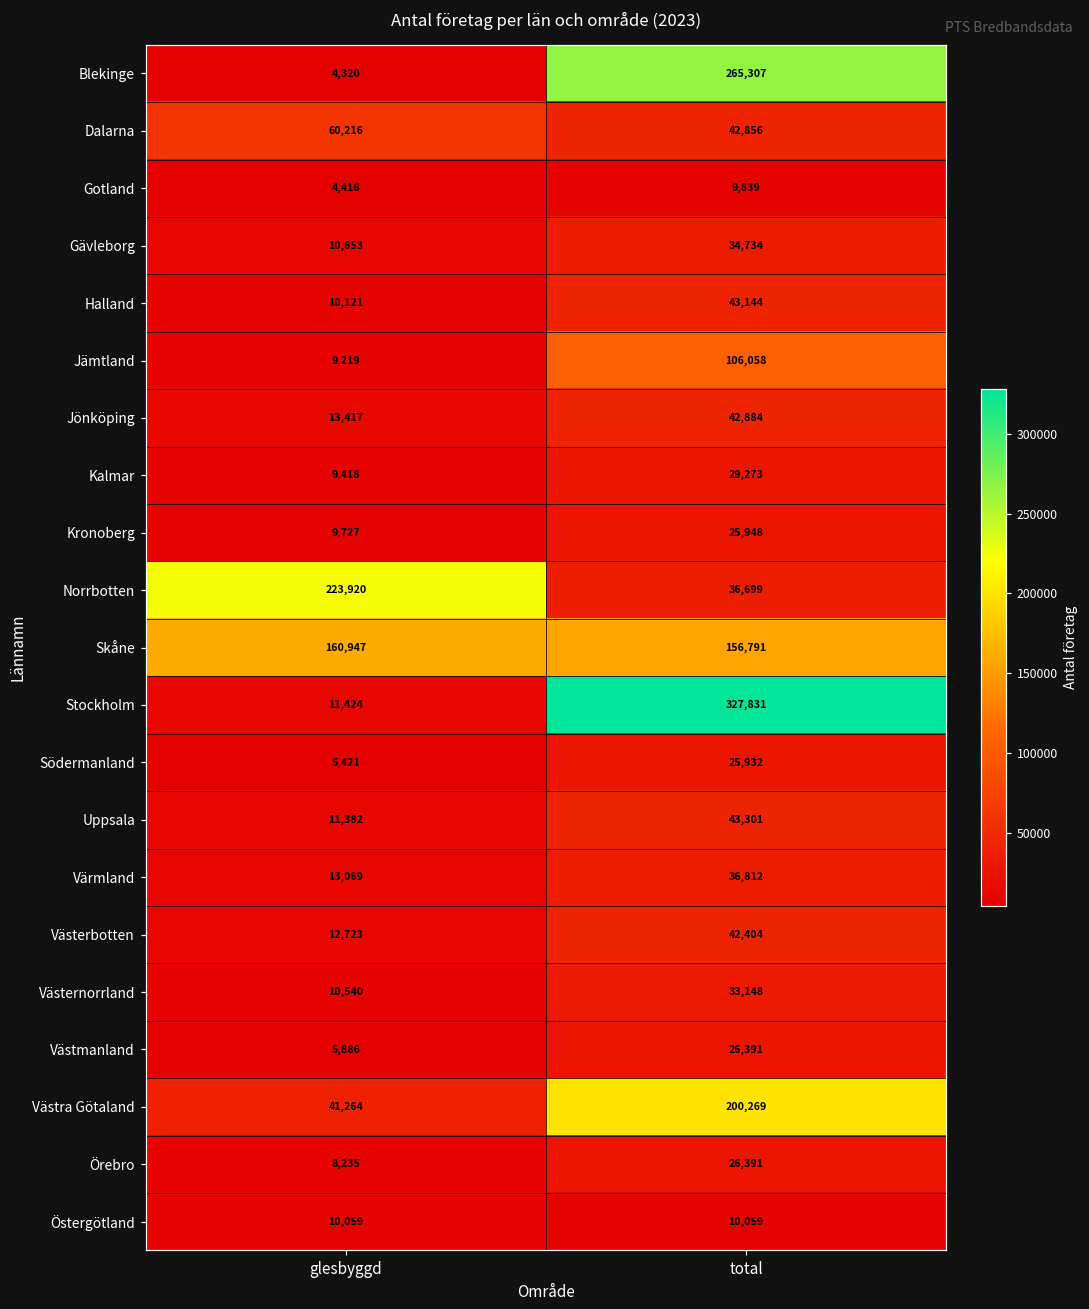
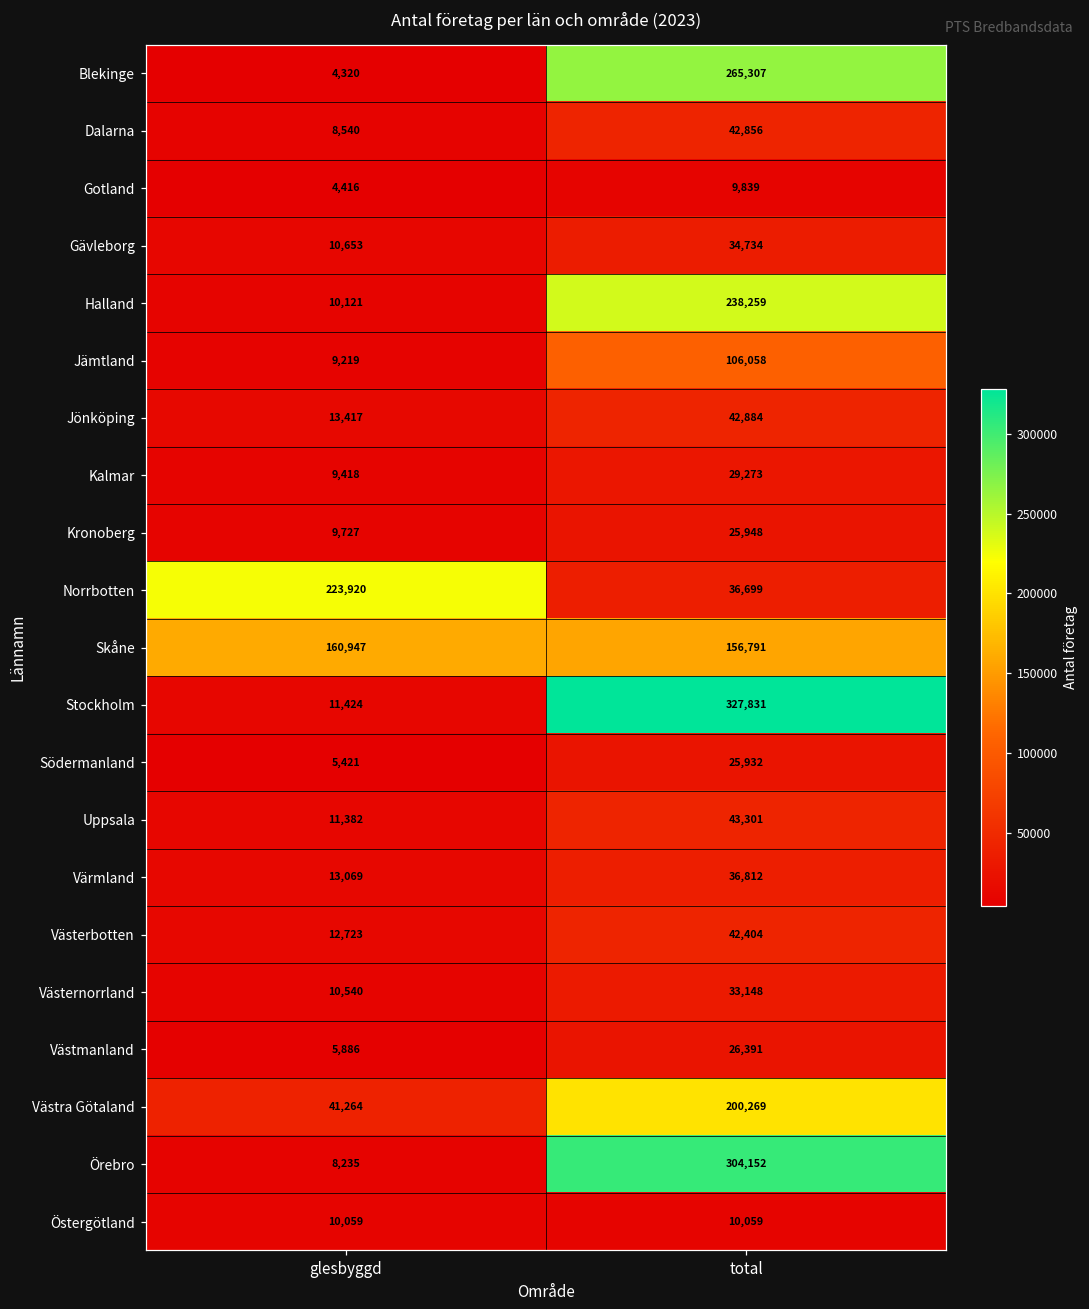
  {
    "Blekinge": {
      "glesbyggd": "4,320",
      "total": "265,307"
    },
    "Dalarna": {
-     "glesbyggd": "60,216",
+     "glesbyggd": "8,540",
      "total": "42,856"
    },
    "Gotland": {
      "glesbyggd": "4,416",
      "total": "9,839"
    },
    "Gävleborg": {
      "glesbyggd": "10,653",
      "total": "34,734"
    },
    "Halland": {
      "glesbyggd": "10,121",
-     "total": "43,144"
+     "total": "238,259"
    },
    "Jämtland": {
      "glesbyggd": "9,219",
      "total": "106,058"
    },
    "Jönköping": {
      "glesbyggd": "13,417",
      "total": "42,884"
    },
    "Kalmar": {
      "glesbyggd": "9,418",
      "total": "29,273"
    },
    "Kronoberg": {
      "glesbyggd": "9,727",
      "total": "25,948"
    },
    "Norrbotten": {
      "glesbyggd": "223,920",
      "total": "36,699"
    },
    "Skåne": {
      "glesbyggd": "160,947",
      "total": "156,791"
    },
    "Stockholm": {
      "glesbyggd": "11,424",
      "total": "327,831"
    },
    "Södermanland": {
      "glesbyggd": "5,421",
      "total": "25,932"
    },
    "Uppsala": {
      "glesbyggd": "11,382",
      "total": "43,301"
    },
    "Värmland": {
      "glesbyggd": "13,069",
      "total": "36,812"
    },
    "Västerbotten": {
      "glesbyggd": "12,723",
      "total": "42,404"
    },
    "Västernorrland": {
      "glesbyggd": "10,540",
      "total": "33,148"
    },
    "Västmanland": {
      "glesbyggd": "5,886",
      "total": "26,391"
    },
    "Västra Götaland": {
      "glesbyggd": "41,264",
      "total": "200,269"
    },
    "Örebro": {
      "glesbyggd": "8,235",
-     "total": "26,391"
+     "total": "304,152"
    },
    "Östergötland": {
      "glesbyggd": "10,059",
      "total": "10,059"
    }
  }
